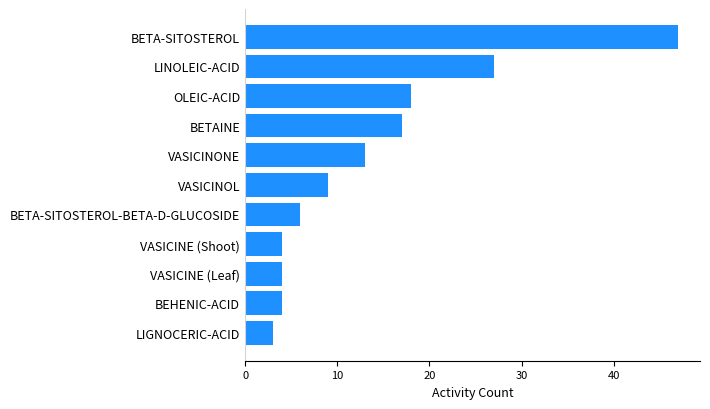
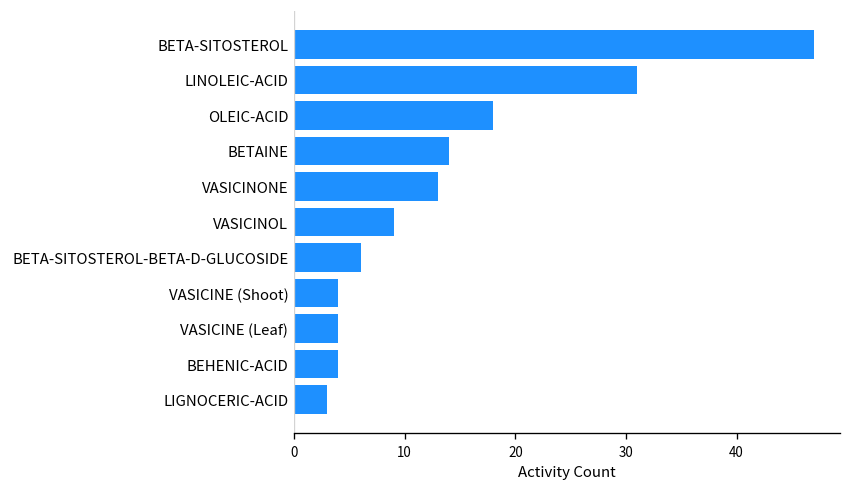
  {
    "BETA-SITOSTEROL": 47,
-   "LINOLEIC-ACID": 27,
+   "LINOLEIC-ACID": 31,
    "OLEIC-ACID": 18,
-   "BETAINE": 17,
+   "BETAINE": 14,
    "VASICINONE": 13,
    "VASICINOL": 9,
    "BETA-SITOSTEROL-BETA-D-GLUCOSIDE": 6,
    "VASICINE (Shoot)": 4,
    "VASICINE (Leaf)": 4,
    "BEHENIC-ACID": 4,
    "LIGNOCERIC-ACID": 3
  }
